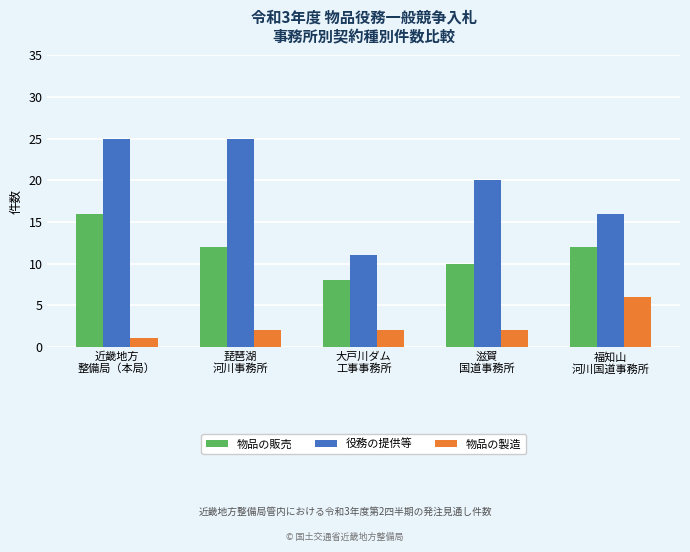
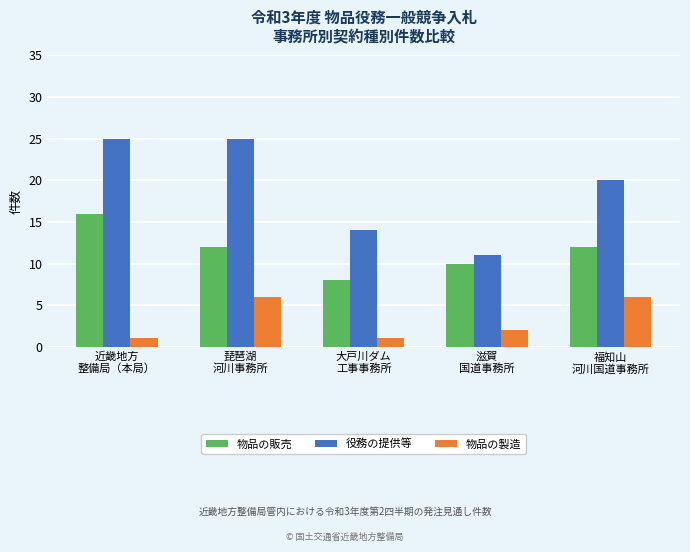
  {
    "物品の販売": {
      "近畿地方 整備局（本局）": 16,
      "琵琶湖 河川事務所": 12,
      "大戸川ダム 工事事務所": 8,
      "滋賀 国道事務所": 10,
      "福知山 河川国道事務所": 12
    },
    "役務の提供等": {
      "近畿地方 整備局（本局）": 25,
      "琵琶湖 河川事務所": 25,
-     "大戸川ダム 工事事務所": 11,
-     "滋賀 国道事務所": 20,
-     "福知山 河川国道事務所": 16
+     "大戸川ダム 工事事務所": 14,
+     "滋賀 国道事務所": 11,
+     "福知山 河川国道事務所": 20
    },
    "物品の製造": {
      "近畿地方 整備局（本局）": 1,
-     "琵琶湖 河川事務所": 2,
-     "大戸川ダム 工事事務所": 2,
+     "琵琶湖 河川事務所": 6,
+     "大戸川ダム 工事事務所": 1,
      "滋賀 国道事務所": 2,
      "福知山 河川国道事務所": 6
    }
  }
